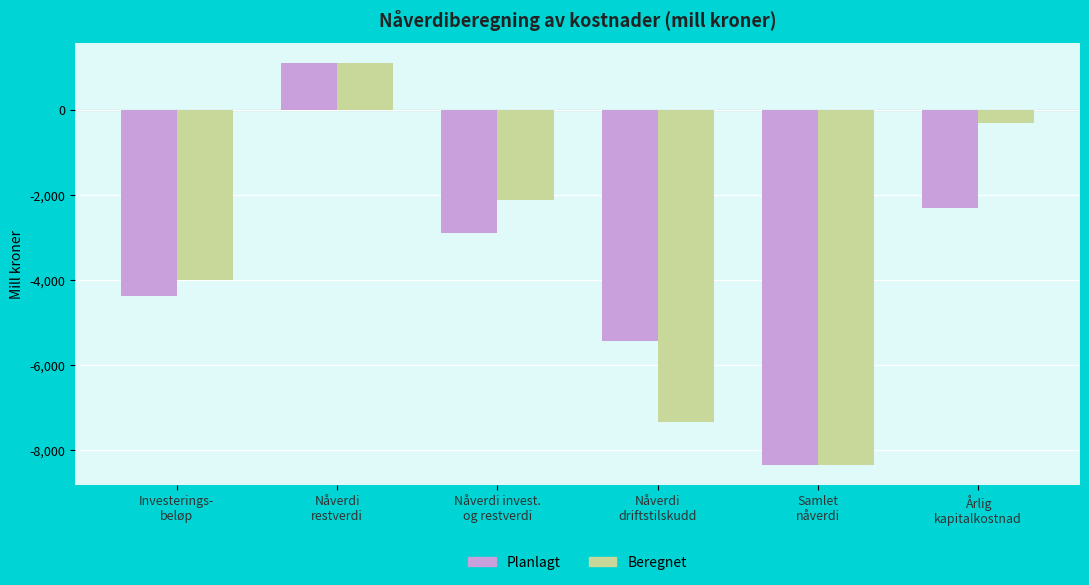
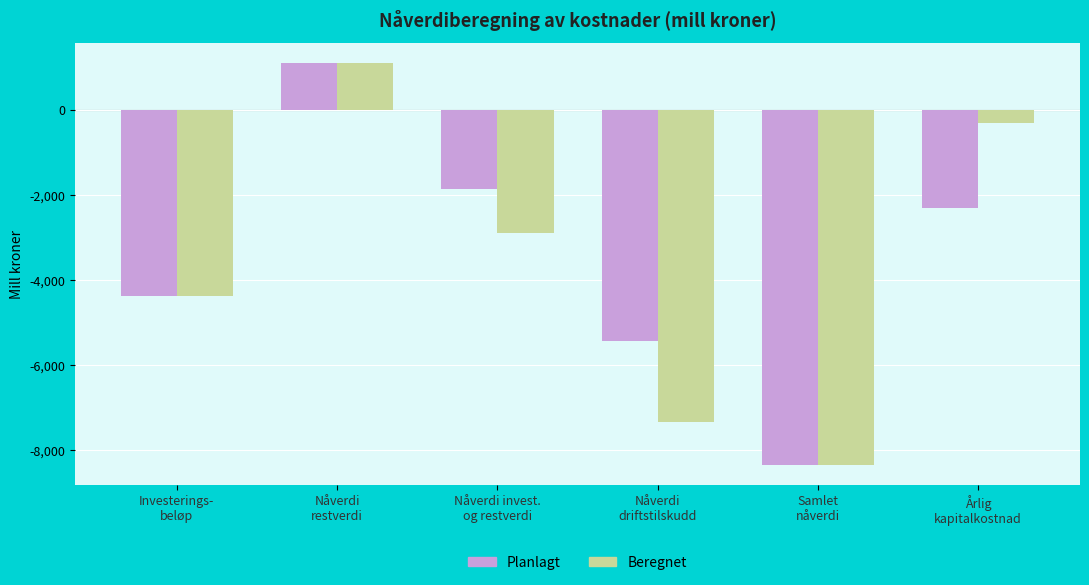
  {
    "Planlagt": {
      "Investerings- beløp": "-4,400",
      "Nåverdi restverdi": "1,100",
-     "Nåverdi invest. og restverdi": "-2,900",
+     "Nåverdi invest. og restverdi": "-1,900",
      "Nåverdi driftstilskudd": "-5,400",
      "Samlet nåverdi": "-8,300",
      "Årlig kapitalkostnad": "-2,300"
    },
    "Beregnet": {
-     "Investerings- beløp": "-4,000",
+     "Investerings- beløp": "-4,400",
      "Nåverdi restverdi": "1,100",
-     "Nåverdi invest. og restverdi": "-2,100",
+     "Nåverdi invest. og restverdi": "-2,900",
      "Nåverdi driftstilskudd": "-7,300",
      "Samlet nåverdi": "-8,300",
      "Årlig kapitalkostnad": "-300"
    }
  }
